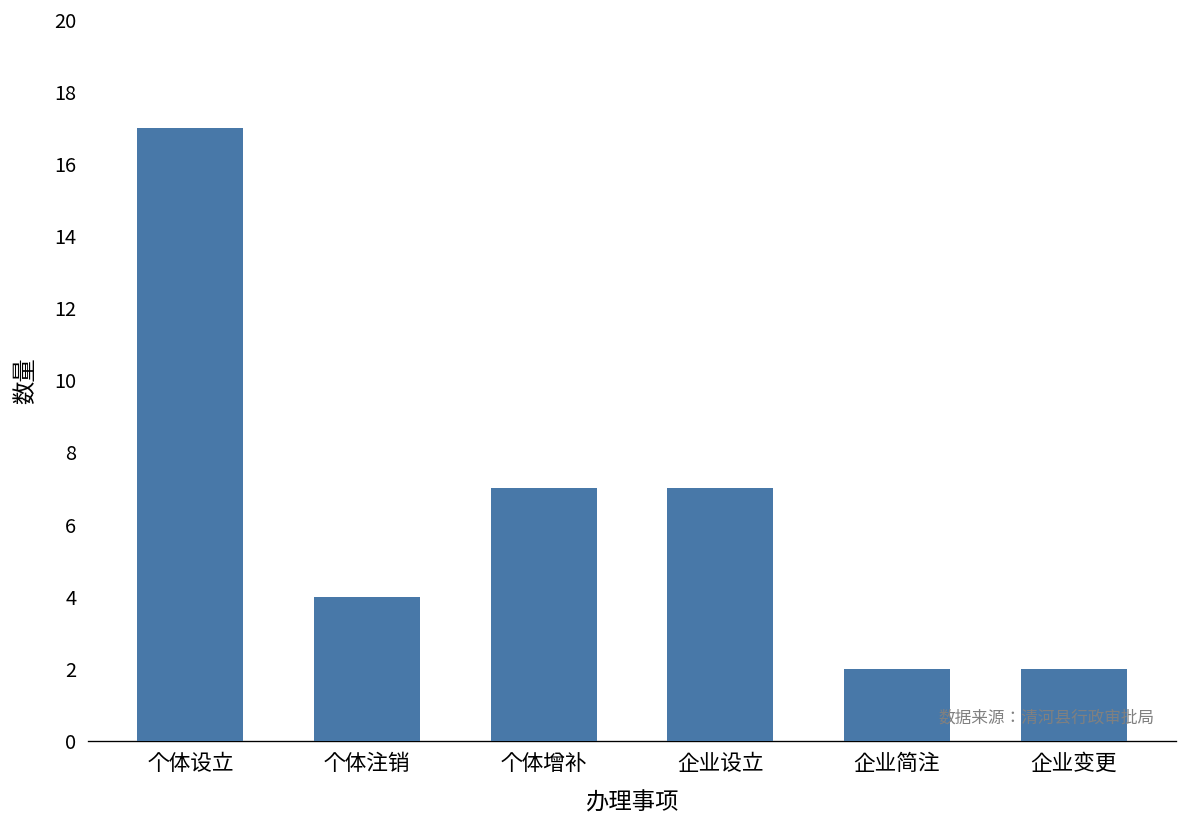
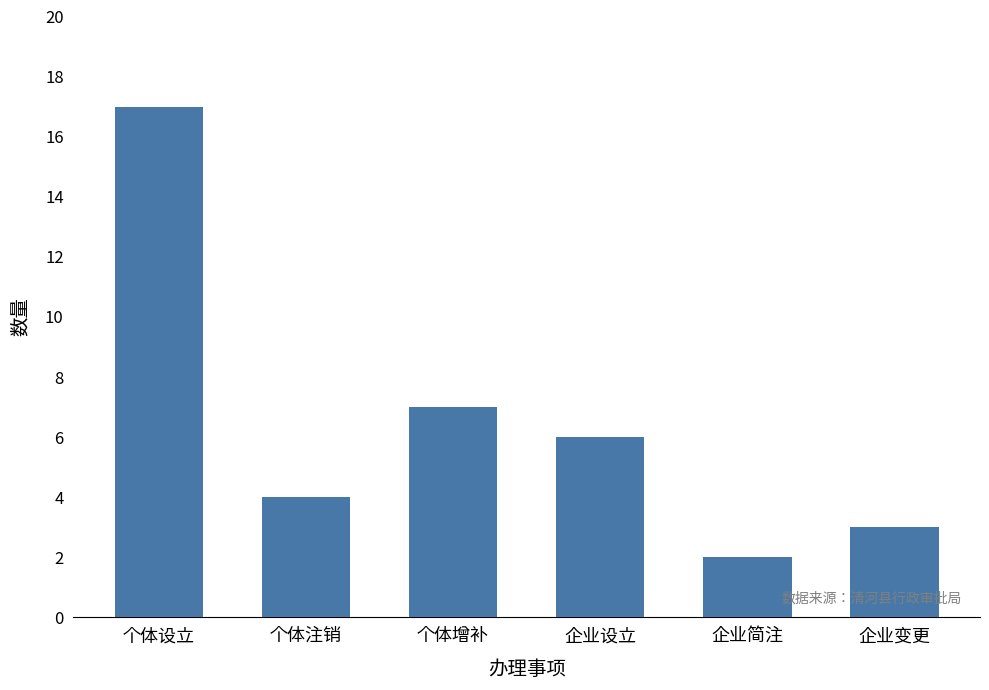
  {
    "个体设立": 17,
    "个体注销": 4,
    "个体增补": 7,
-   "企业设立": 7,
+   "企业设立": 6,
    "企业简注": 2,
-   "企业变更": 2
+   "企业变更": 3
  }
